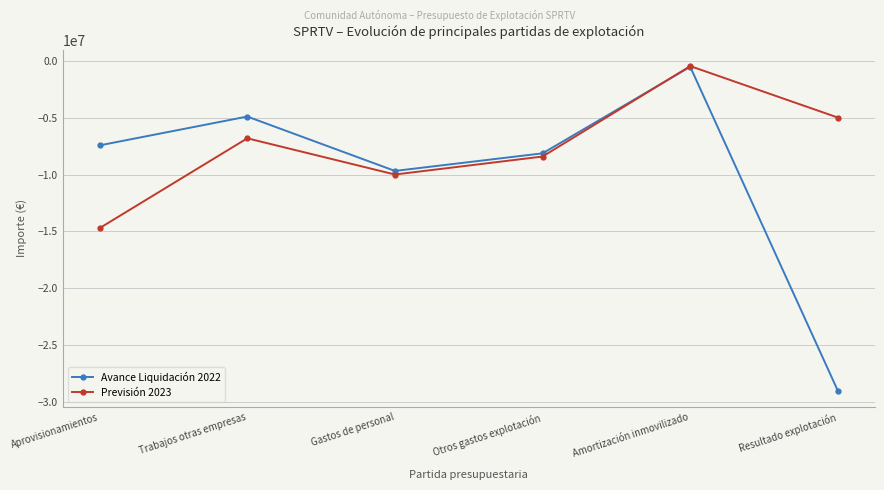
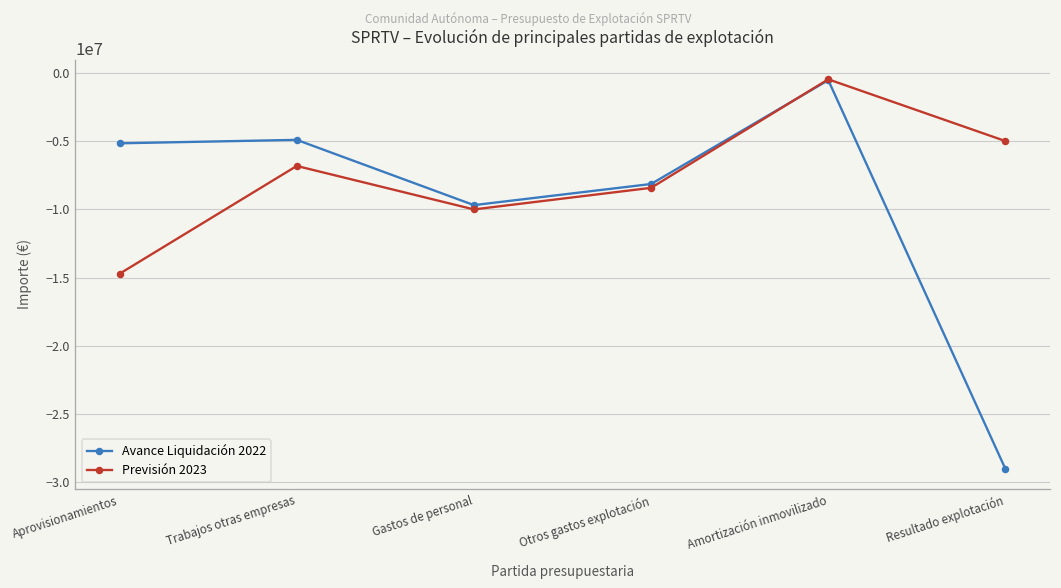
  {
    "Avance Liquidación 2022": {
-     "Aprovisionamientos": -7400000,
+     "Aprovisionamientos": -5100000,
      "Trabajos otras empresas": -4900000,
      "Gastos de personal": -9700000,
      "Otros gastos explotación": -8100000,
      "Resultado explotación": -29000000
    },
    "Previsión 2023": {
      "Aprovisionamientos": -14700000,
      "Trabajos otras empresas": -6800000,
      "Gastos de personal": -10000000,
      "Otros gastos explotación": -8400000,
      "Resultado explotación": -5000000
    }
  }
